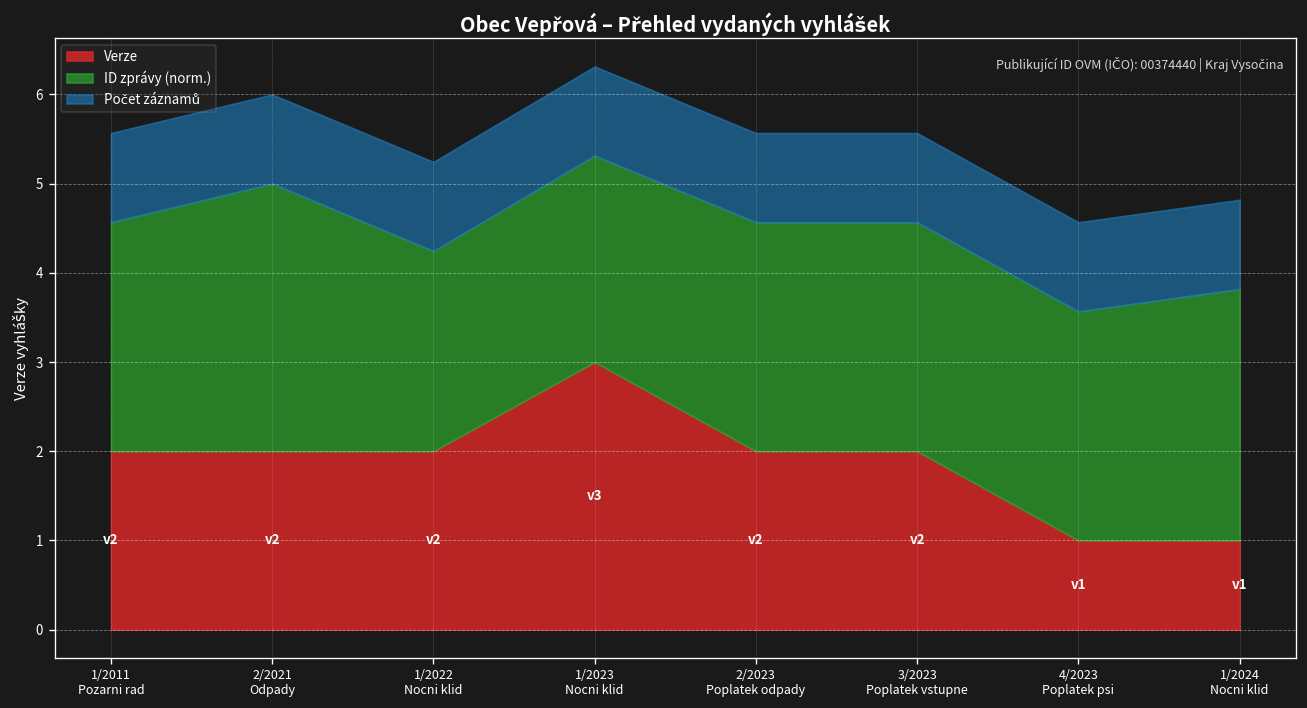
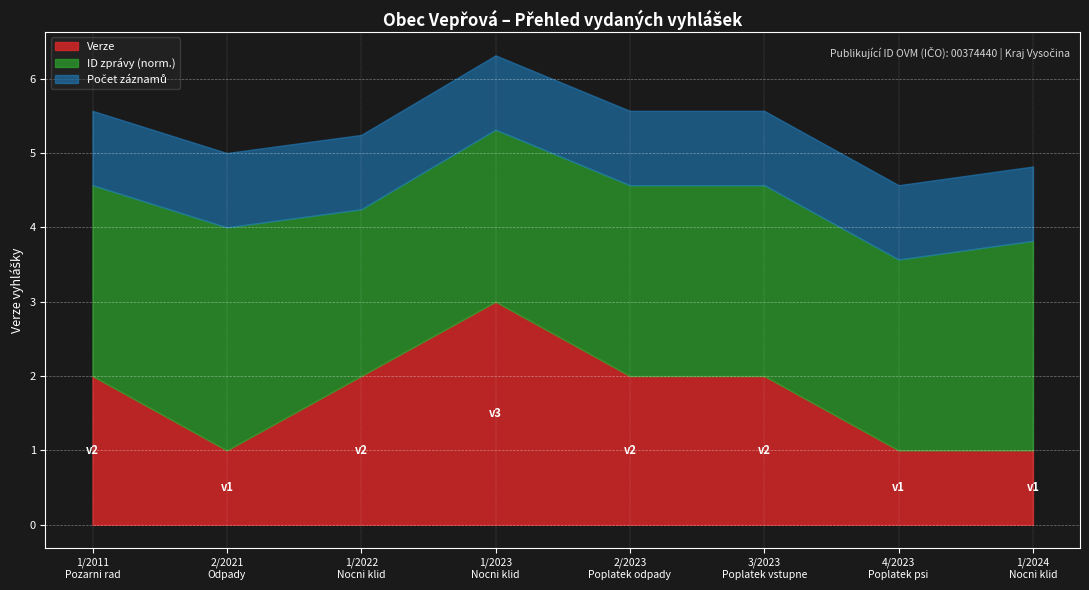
  {
    "Verze": {
-     "2/2021 Odpady": 2
+     "2/2021 Odpady": 1
    },
    "ID zprávy (norm.)": {
      "1/2011 Pozarni rad": 2.6,
      "2/2021 Odpady": 3.0,
      "1/2022 Nocni klid": 2.2,
      "1/2023 Nocni klid": 2.3,
      "2/2023 Poplatek odpady": 2.6,
      "3/2023 Poplatek vstupne": 2.6,
      "4/2023 Poplatek psi": 2.6,
      "1/2024 Nocni klid": 2.8
    },
    "Počet záznamů": {
      "1/2011 Pozarni rad": 1.0,
      "2/2021 Odpady": 1.0,
      "1/2022 Nocni klid": 1.0,
      "1/2023 Nocni klid": 1.0,
      "2/2023 Poplatek odpady": 1.0,
      "3/2023 Poplatek vstupne": 1.0,
      "4/2023 Poplatek psi": 1.0,
      "1/2024 Nocni klid": 1.0
    }
  }
